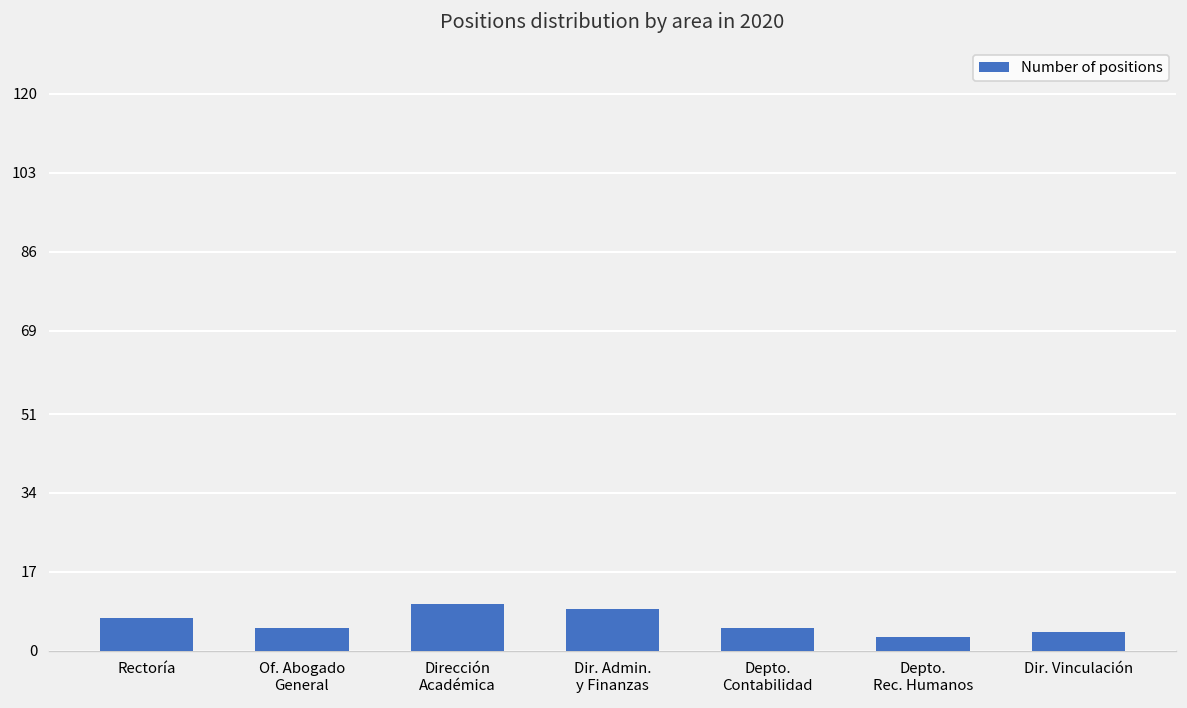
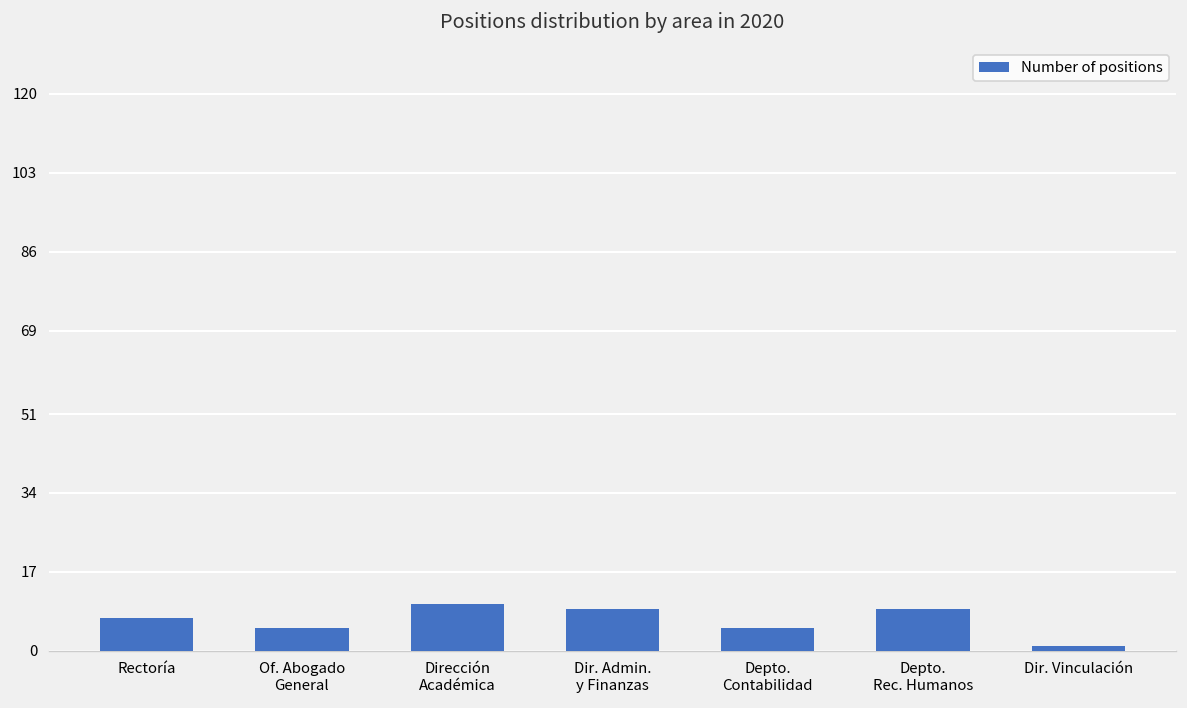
  {
    "Rectoría": 7,
    "Of. Abogado General": 5,
    "Dirección Académica": 10,
    "Dir. Admin. y Finanzas": 9,
    "Depto. Contabilidad": 5,
-   "Depto. Rec. Humanos": 3,
-   "Dir. Vinculación": 4
+   "Depto. Rec. Humanos": 9,
+   "Dir. Vinculación": 1
  }
